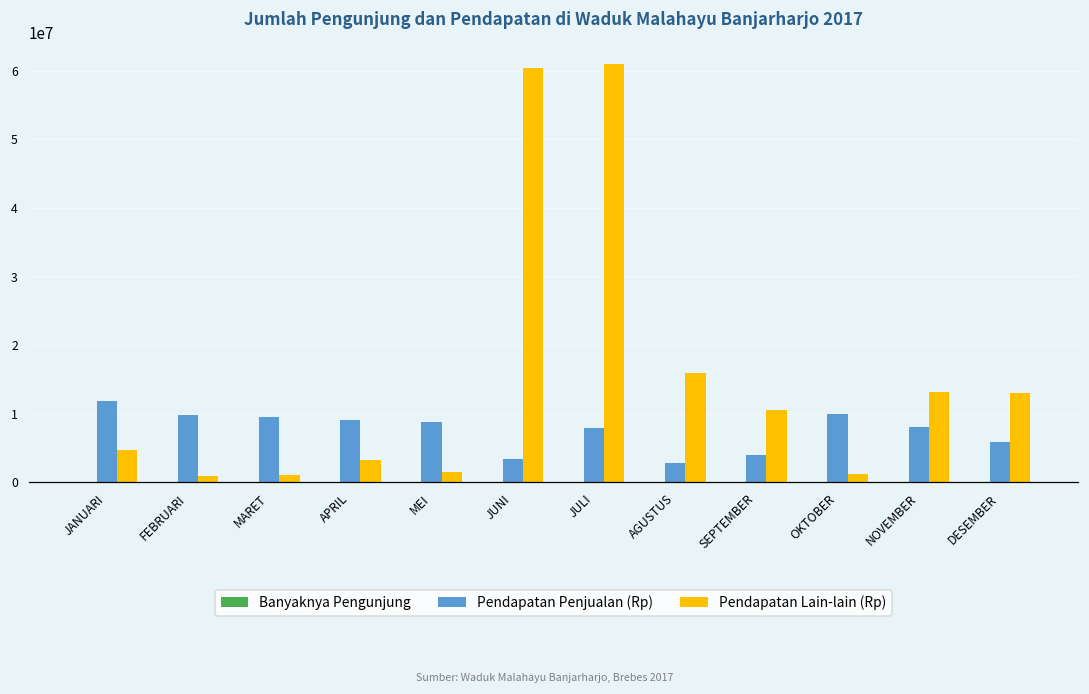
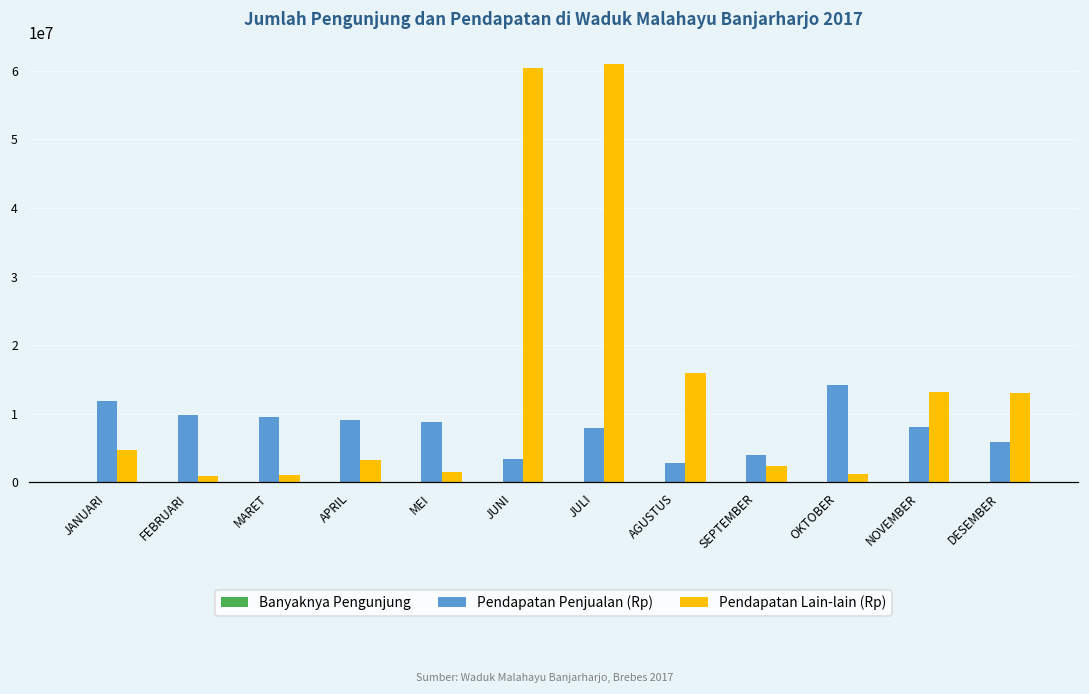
  {
    "Pendapatan Penjualan (Rp)": {
      "JANUARI": 12000000,
      "FEBRUARI": 10000000,
      "MARET": 9000000,
      "APRIL": 9000000,
      "MEI": 9000000,
      "JUNI": 3000000,
      "JULI": 8000000,
      "AGUSTUS": 3000000,
      "SEPTEMBER": 4000000,
-     "OKTOBER": 10000000,
+     "OKTOBER": 14000000,
      "NOVEMBER": 8000000,
      "DESEMBER": 6000000
    },
    "Pendapatan Lain-lain (Rp)": {
      "JANUARI": 5000000,
      "FEBRUARI": 1000000,
      "MARET": 1000000,
      "APRIL": 3000000,
      "MEI": 1000000,
      "JUNI": 60000000,
      "JULI": 61000000,
      "AGUSTUS": 16000000,
-     "SEPTEMBER": 11000000,
+     "SEPTEMBER": 2000000,
      "OKTOBER": 1000000,
      "NOVEMBER": 13000000,
      "DESEMBER": 13000000
    }
  }
